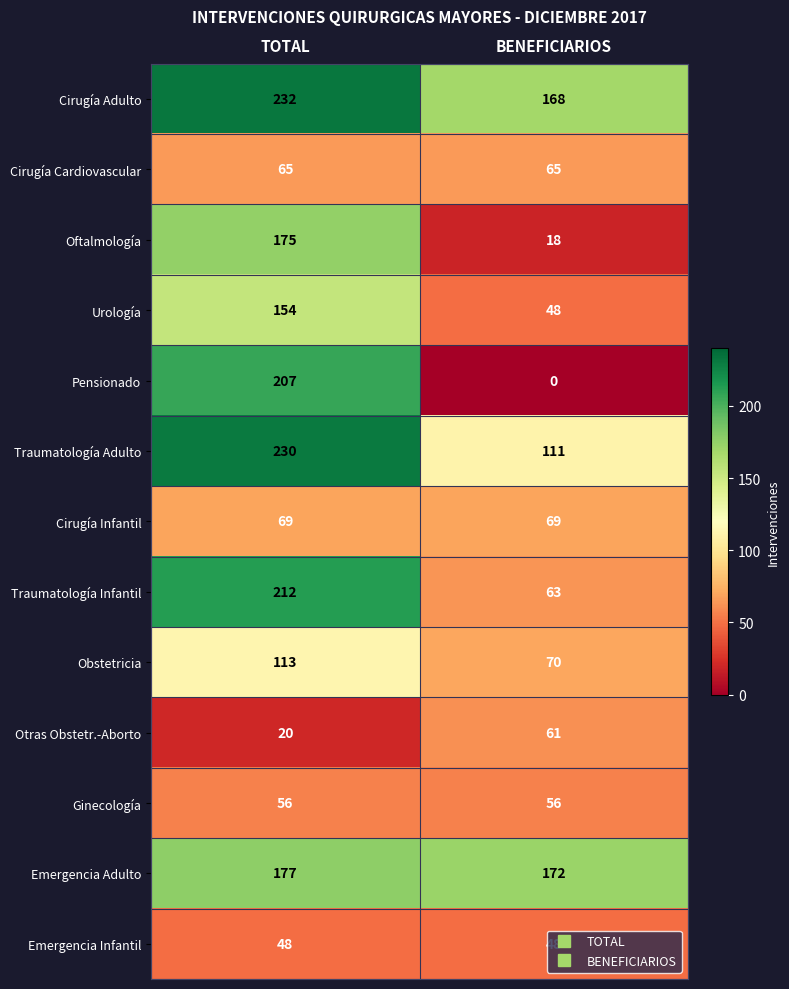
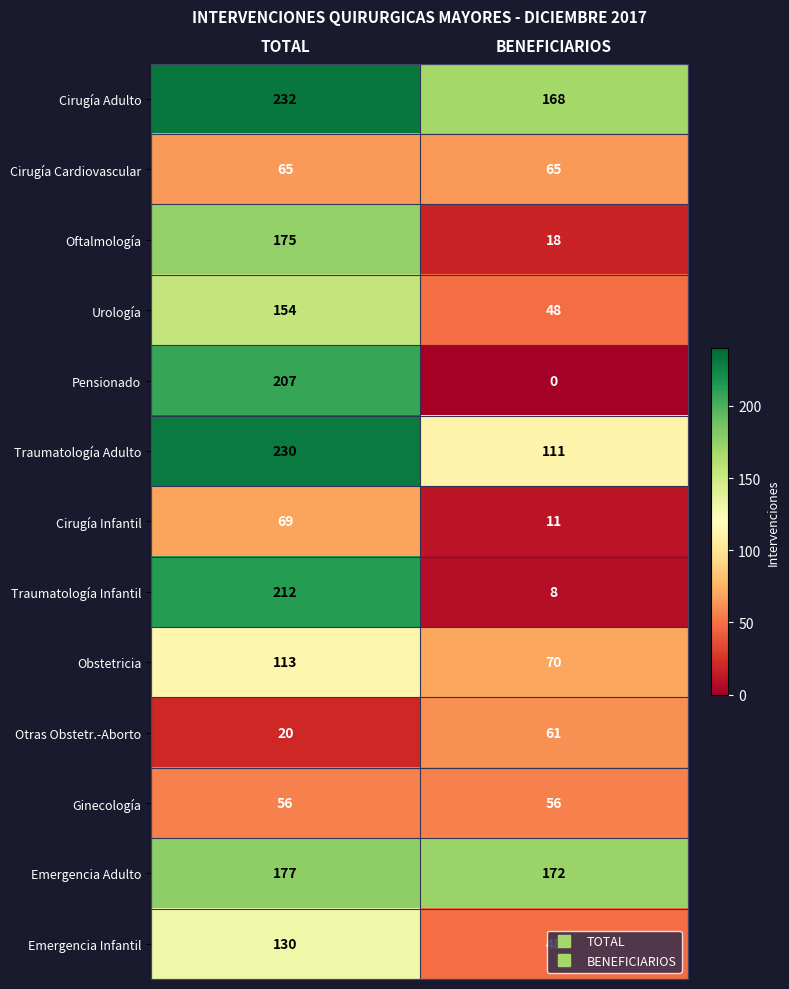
  {
    "Cirugía Adulto": {
      "TOTAL": 232,
      "BENEFICIARIOS": 168
    },
    "Cirugía Cardiovascular": {
      "TOTAL": 65,
      "BENEFICIARIOS": 65
    },
    "Oftalmología": {
      "TOTAL": 175,
      "BENEFICIARIOS": 18
    },
    "Urología": {
      "TOTAL": 154,
      "BENEFICIARIOS": 48
    },
    "Pensionado": {
      "TOTAL": 207,
      "BENEFICIARIOS": 0
    },
    "Traumatología Adulto": {
      "TOTAL": 230,
      "BENEFICIARIOS": 111
    },
    "Cirugía Infantil": {
      "TOTAL": 69,
-     "BENEFICIARIOS": 69
+     "BENEFICIARIOS": 11
    },
    "Traumatología Infantil": {
      "TOTAL": 212,
-     "BENEFICIARIOS": 63
+     "BENEFICIARIOS": 8
    },
    "Obstetricia": {
      "TOTAL": 113,
      "BENEFICIARIOS": 70
    },
    "Otras Obstetr.-Aborto": {
      "TOTAL": 20,
      "BENEFICIARIOS": 61
    },
    "Ginecología": {
      "TOTAL": 56,
      "BENEFICIARIOS": 56
    },
    "Emergencia Adulto": {
      "TOTAL": 177,
      "BENEFICIARIOS": 172
    },
    "Emergencia Infantil": {
-     "TOTAL": 48
+     "TOTAL": 130
    }
  }
